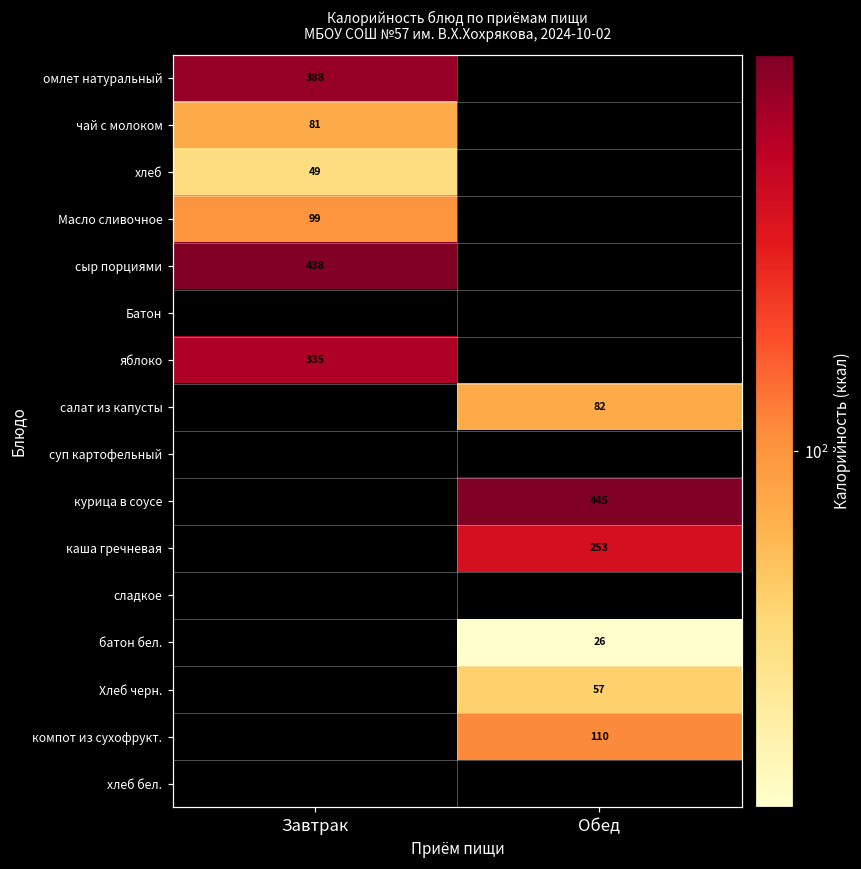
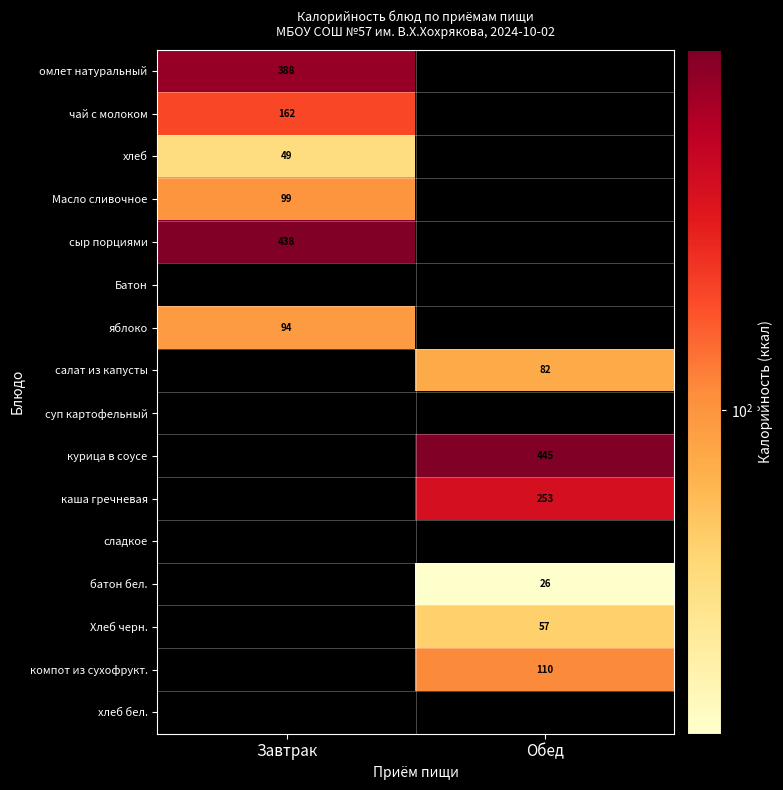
  {
    "омлет натуральный": {
      "Завтрак": 388
    },
    "чай с молоком": {
-     "Завтрак": 81
+     "Завтрак": 162
    },
    "хлеб": {
      "Завтрак": 49
    },
    "Масло сливочное": {
      "Завтрак": 99
    },
    "сыр порциями": {
      "Завтрак": 438
    },
    "яблоко": {
-     "Завтрак": 335
+     "Завтрак": 94
    },
    "салат из капусты": {
      "Обед": 82
    },
    "курица в соусе": {
      "Обед": 445
    },
    "каша гречневая": {
      "Обед": 253
    },
    "батон бел.": {
      "Обед": 26
    },
    "Хлеб черн.": {
      "Обед": 57
    },
    "компот из сухофрукт.": {
      "Обед": 110
    }
  }
